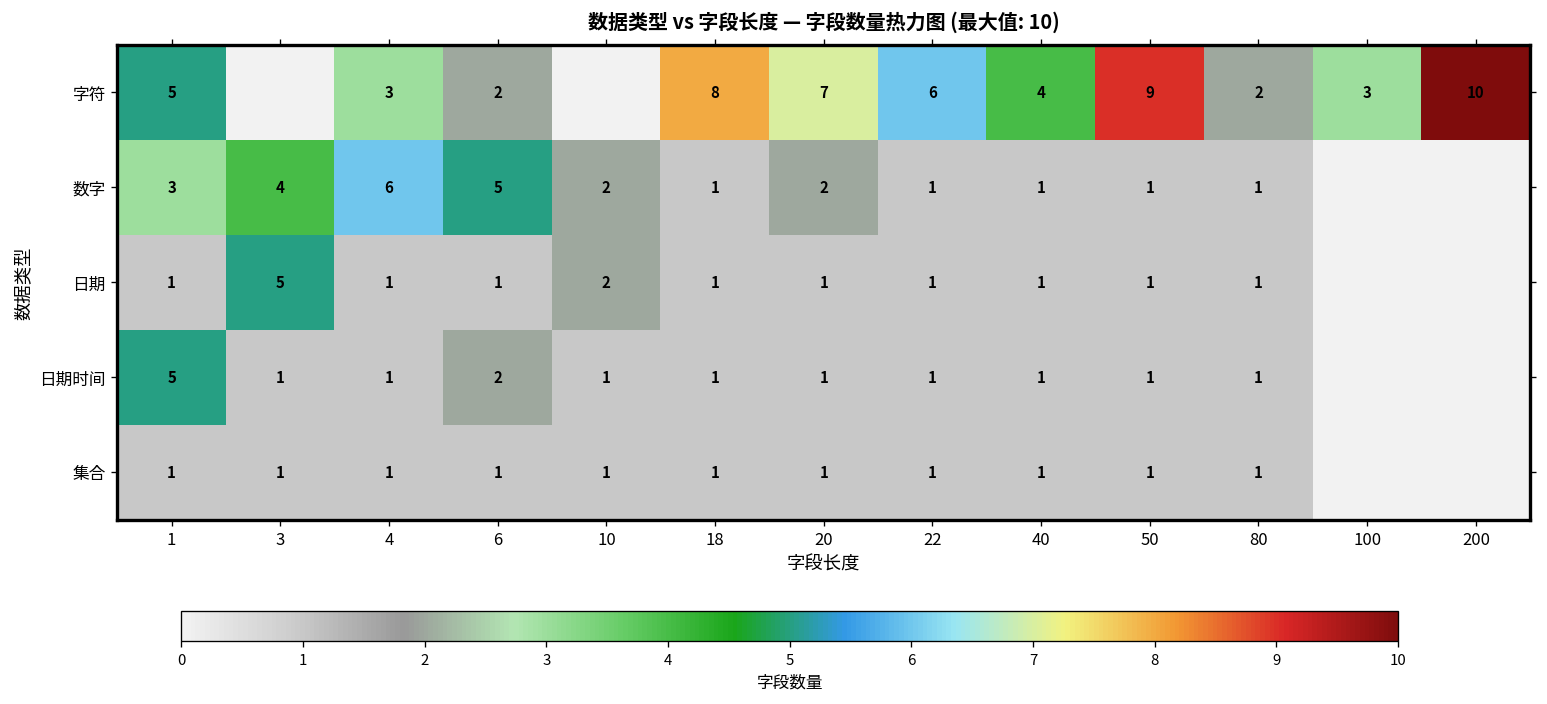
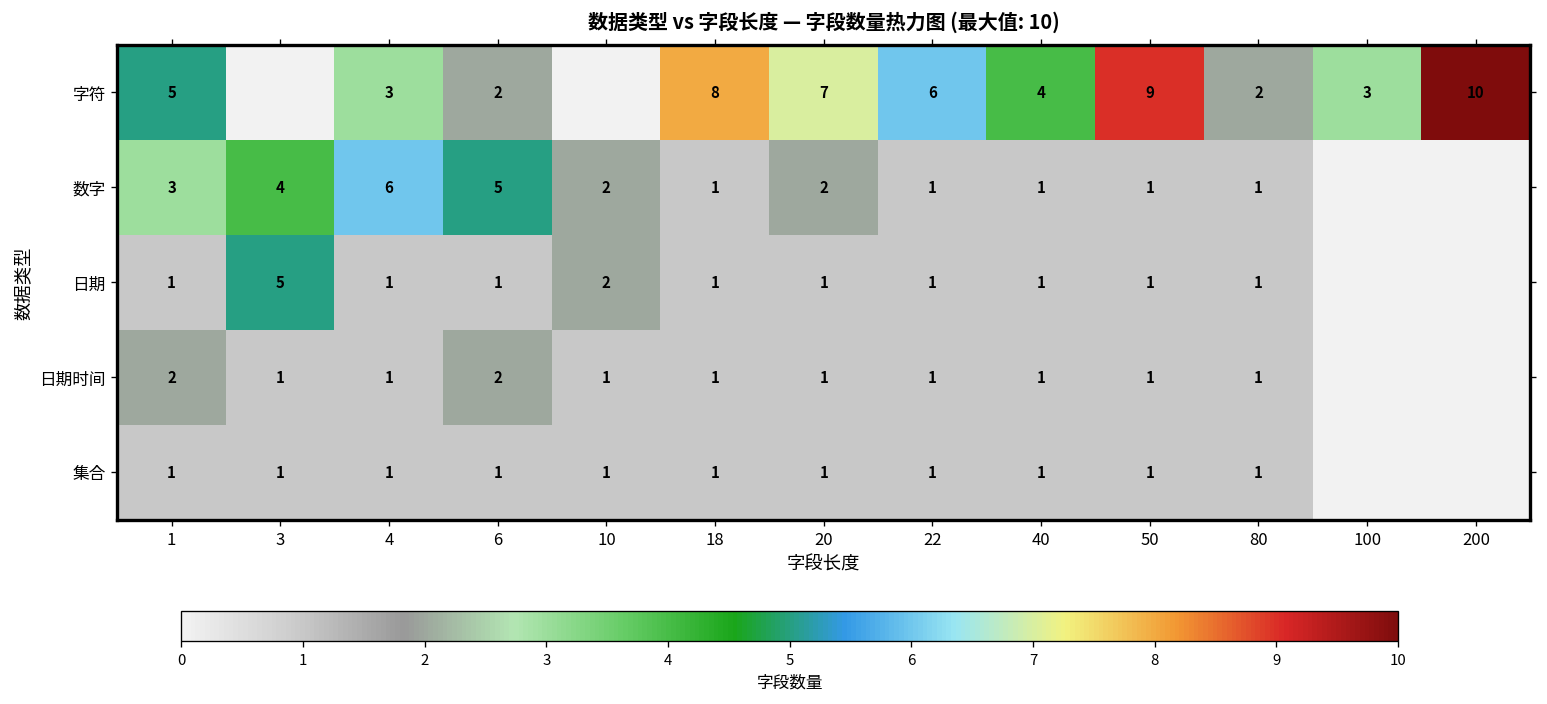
  {
    "字符": {
      "1": 5,
      "4": 3,
      "6": 2,
      "18": 8,
      "20": 7,
      "22": 6,
      "40": 4,
      "50": 9,
      "80": 2,
      "100": 3,
      "200": 10
    },
    "数字": {
      "1": 3,
      "3": 4,
      "4": 6,
      "6": 5,
      "10": 2,
      "18": 1,
      "20": 2,
      "22": 1,
      "40": 1,
      "50": 1,
      "80": 1
    },
    "日期": {
      "1": 1,
      "3": 5,
      "4": 1,
      "6": 1,
      "10": 2,
      "18": 1,
      "20": 1,
      "22": 1,
      "40": 1,
      "50": 1,
      "80": 1
    },
    "日期时间": {
-     "1": 5,
+     "1": 2,
      "3": 1,
      "4": 1,
      "6": 2,
      "10": 1,
      "18": 1,
      "20": 1,
      "22": 1,
      "40": 1,
      "50": 1,
      "80": 1
    },
    "集合": {
      "1": 1,
      "3": 1,
      "4": 1,
      "6": 1,
      "10": 1,
      "18": 1,
      "20": 1,
      "22": 1,
      "40": 1,
      "50": 1,
      "80": 1
    }
  }
